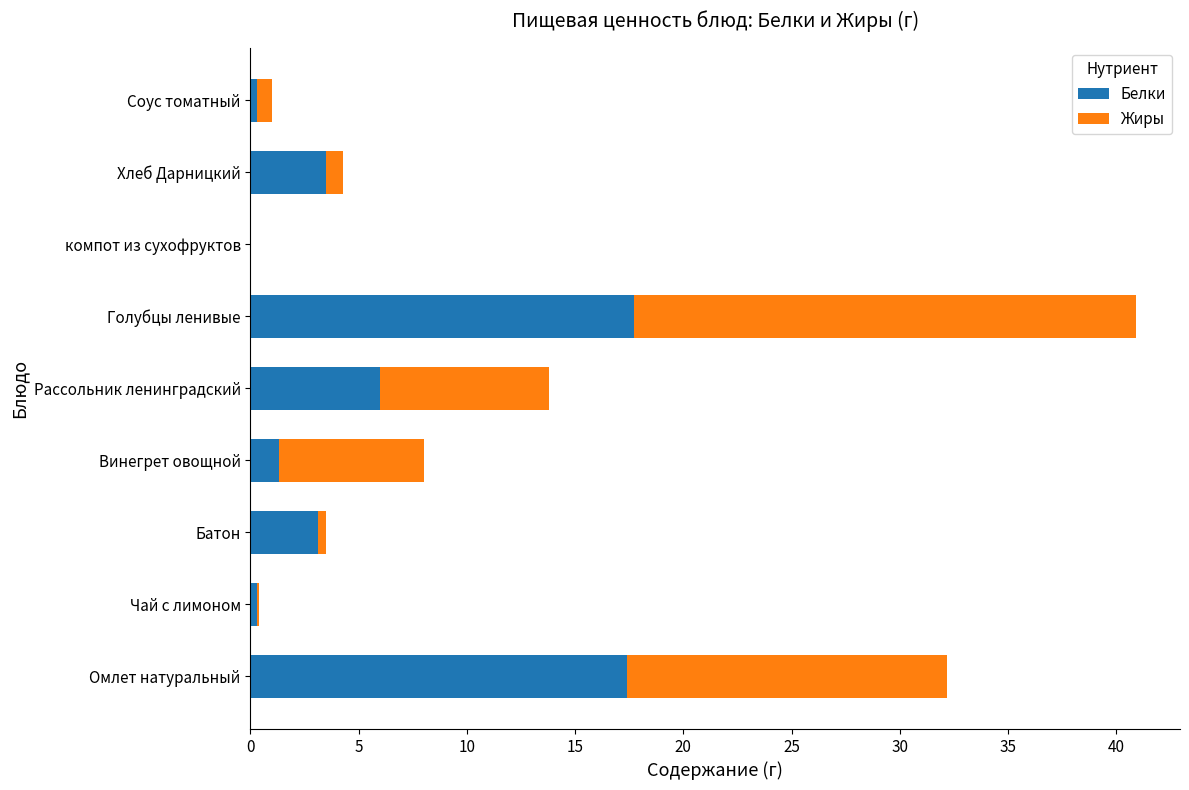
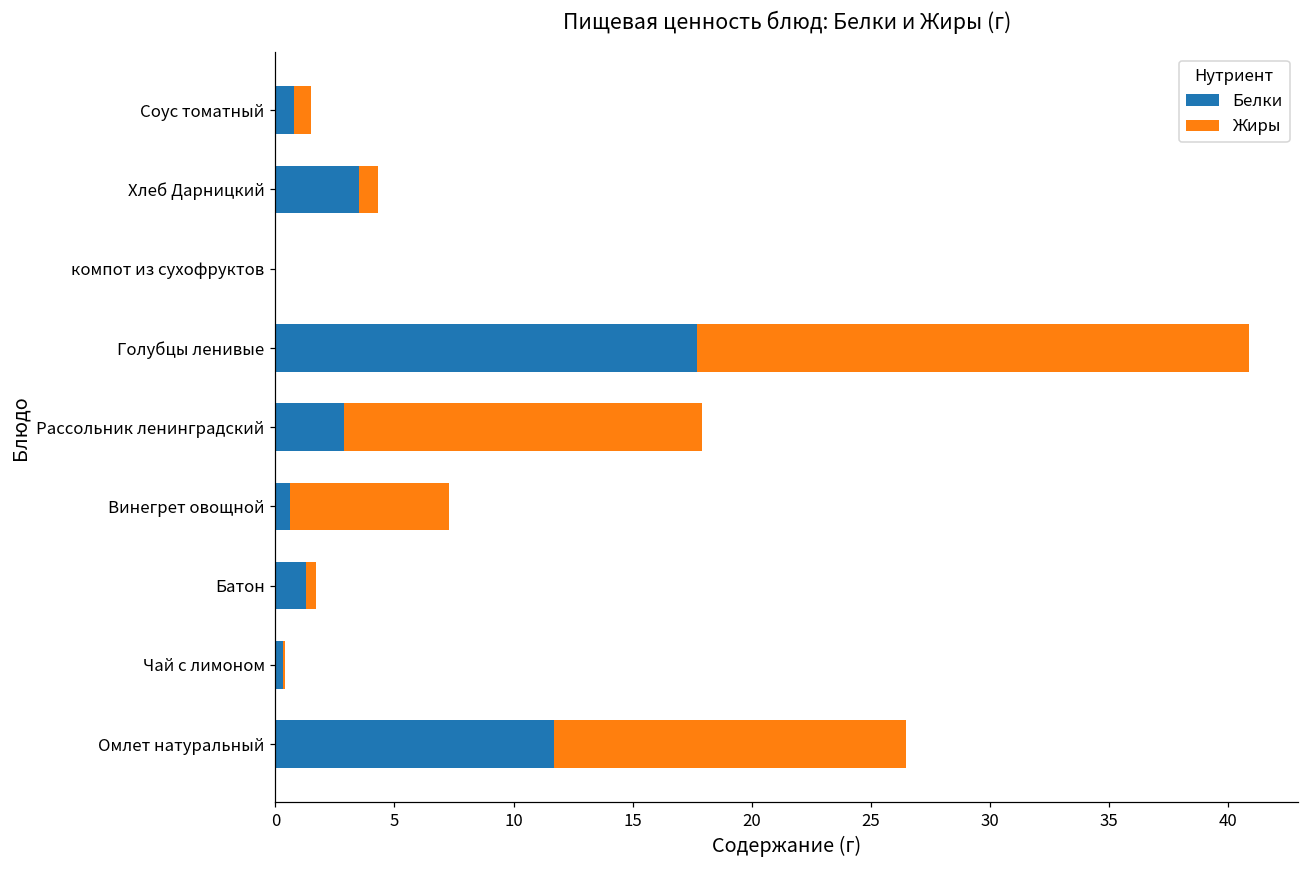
  {
    "Белки": {
-     "Соус томатный": 0.3,
+     "Соус томатный": 0.8,
      "Хлеб Дарницкий": 3.5,
      "компот из сухофруктов": 0.0,
      "Голубцы ленивые": 17.7,
-     "Рассольник ленинградский": 6.0,
-     "Винегрет овощной": 1.3,
-     "Батон": 3.1,
+     "Рассольник ленинградский": 2.9,
+     "Винегрет овощной": 0.6,
+     "Батон": 1.3,
      "Чай с лимоном": 0.3,
-     "Омлет натуральный": 17.4
+     "Омлет натуральный": 11.7
    },
    "Жиры": {
      "Соус томатный": 0.7,
      "Хлеб Дарницкий": 0.8,
      "компот из сухофруктов": 0.0,
      "Голубцы ленивые": 23.2,
-     "Рассольник ленинградский": 7.8,
+     "Рассольник ленинградский": 15.0,
      "Винегрет овощной": 6.7,
      "Батон": 0.4,
      "Омлет натуральный": 14.8
    }
  }
